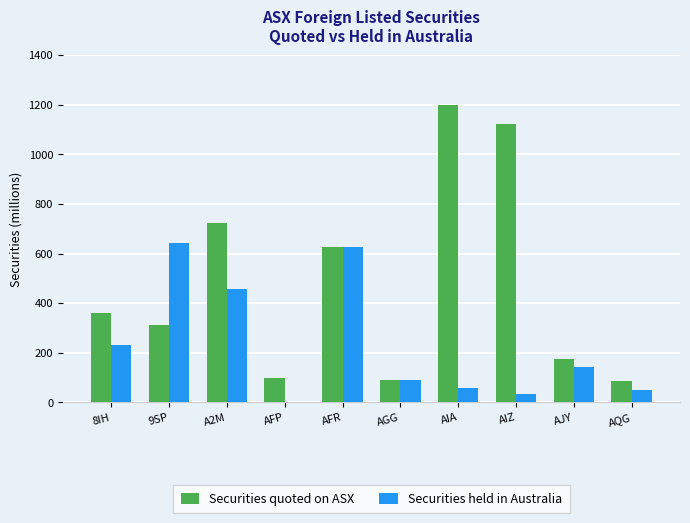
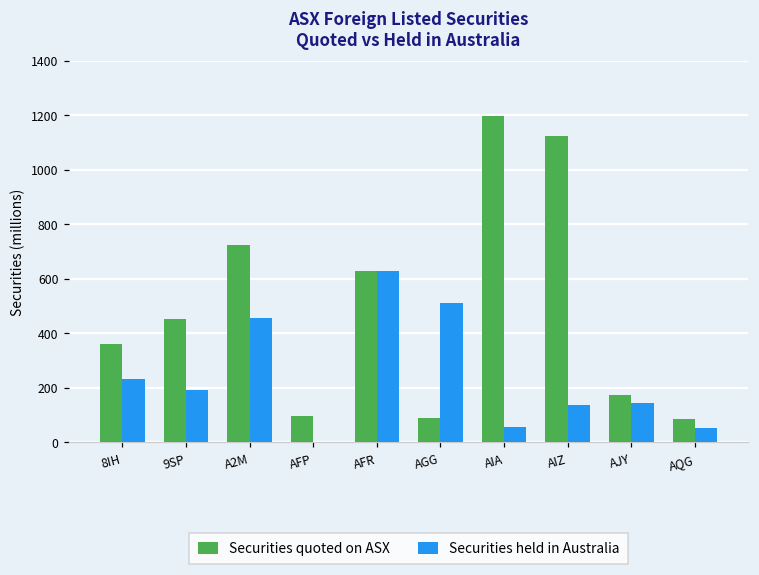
  {
    "Securities quoted on ASX": {
      "8IH": 360,
-     "9SP": 310,
+     "9SP": 450,
      "A2M": 720,
      "AFP": 100,
      "AFR": 630,
      "AGG": 90,
      "AIA": 1200,
      "AIZ": 1120,
      "AJY": 170,
      "AQG": 90
    },
    "Securities held in Australia": {
      "8IH": 230,
-     "9SP": 640,
+     "9SP": 190,
      "A2M": 460,
      "AFR": 630,
-     "AGG": 90,
+     "AGG": 510,
      "AIA": 60,
-     "AIZ": 40,
+     "AIZ": 140,
      "AJY": 140,
      "AQG": 50
    }
  }
